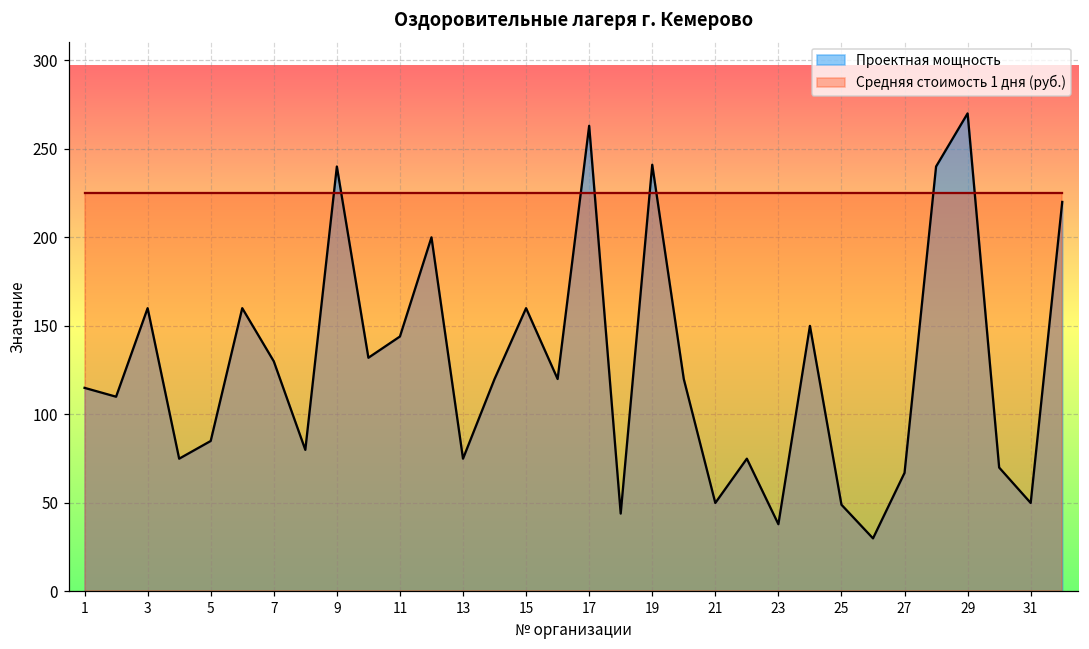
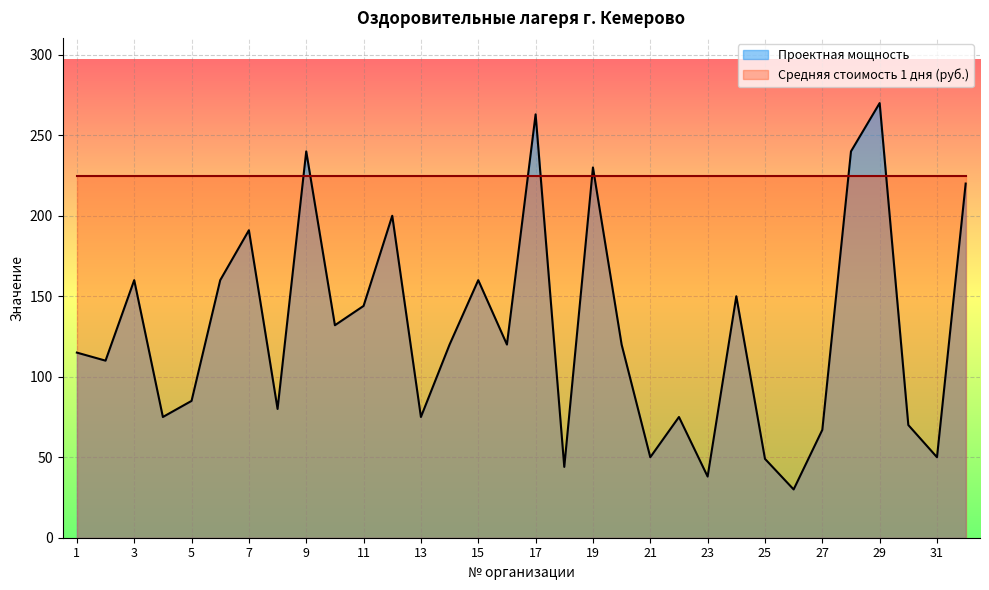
  {
    "Проектная мощность": {
      "1": 115,
      "3": 160,
      "5": 85,
-     "7": 130,
+     "7": 191,
      "9": 240,
      "11": 144,
      "13": 75,
      "15": 160,
      "17": 263,
-     "19": 241,
+     "19": 230,
      "21": 50,
      "23": 38,
      "25": 49,
      "27": 67,
      "29": 270,
      "31": 50
    },
    "Средняя стоимость 1 дня (руб.)": {
      "1": 225,
      "3": 225,
      "5": 225,
      "7": 225,
      "9": 225,
      "11": 225,
      "13": 225,
      "15": 225,
      "17": 225,
      "19": 225,
      "21": 225,
      "23": 225,
      "25": 225,
      "27": 225,
      "29": 225,
      "31": 225
    }
  }
